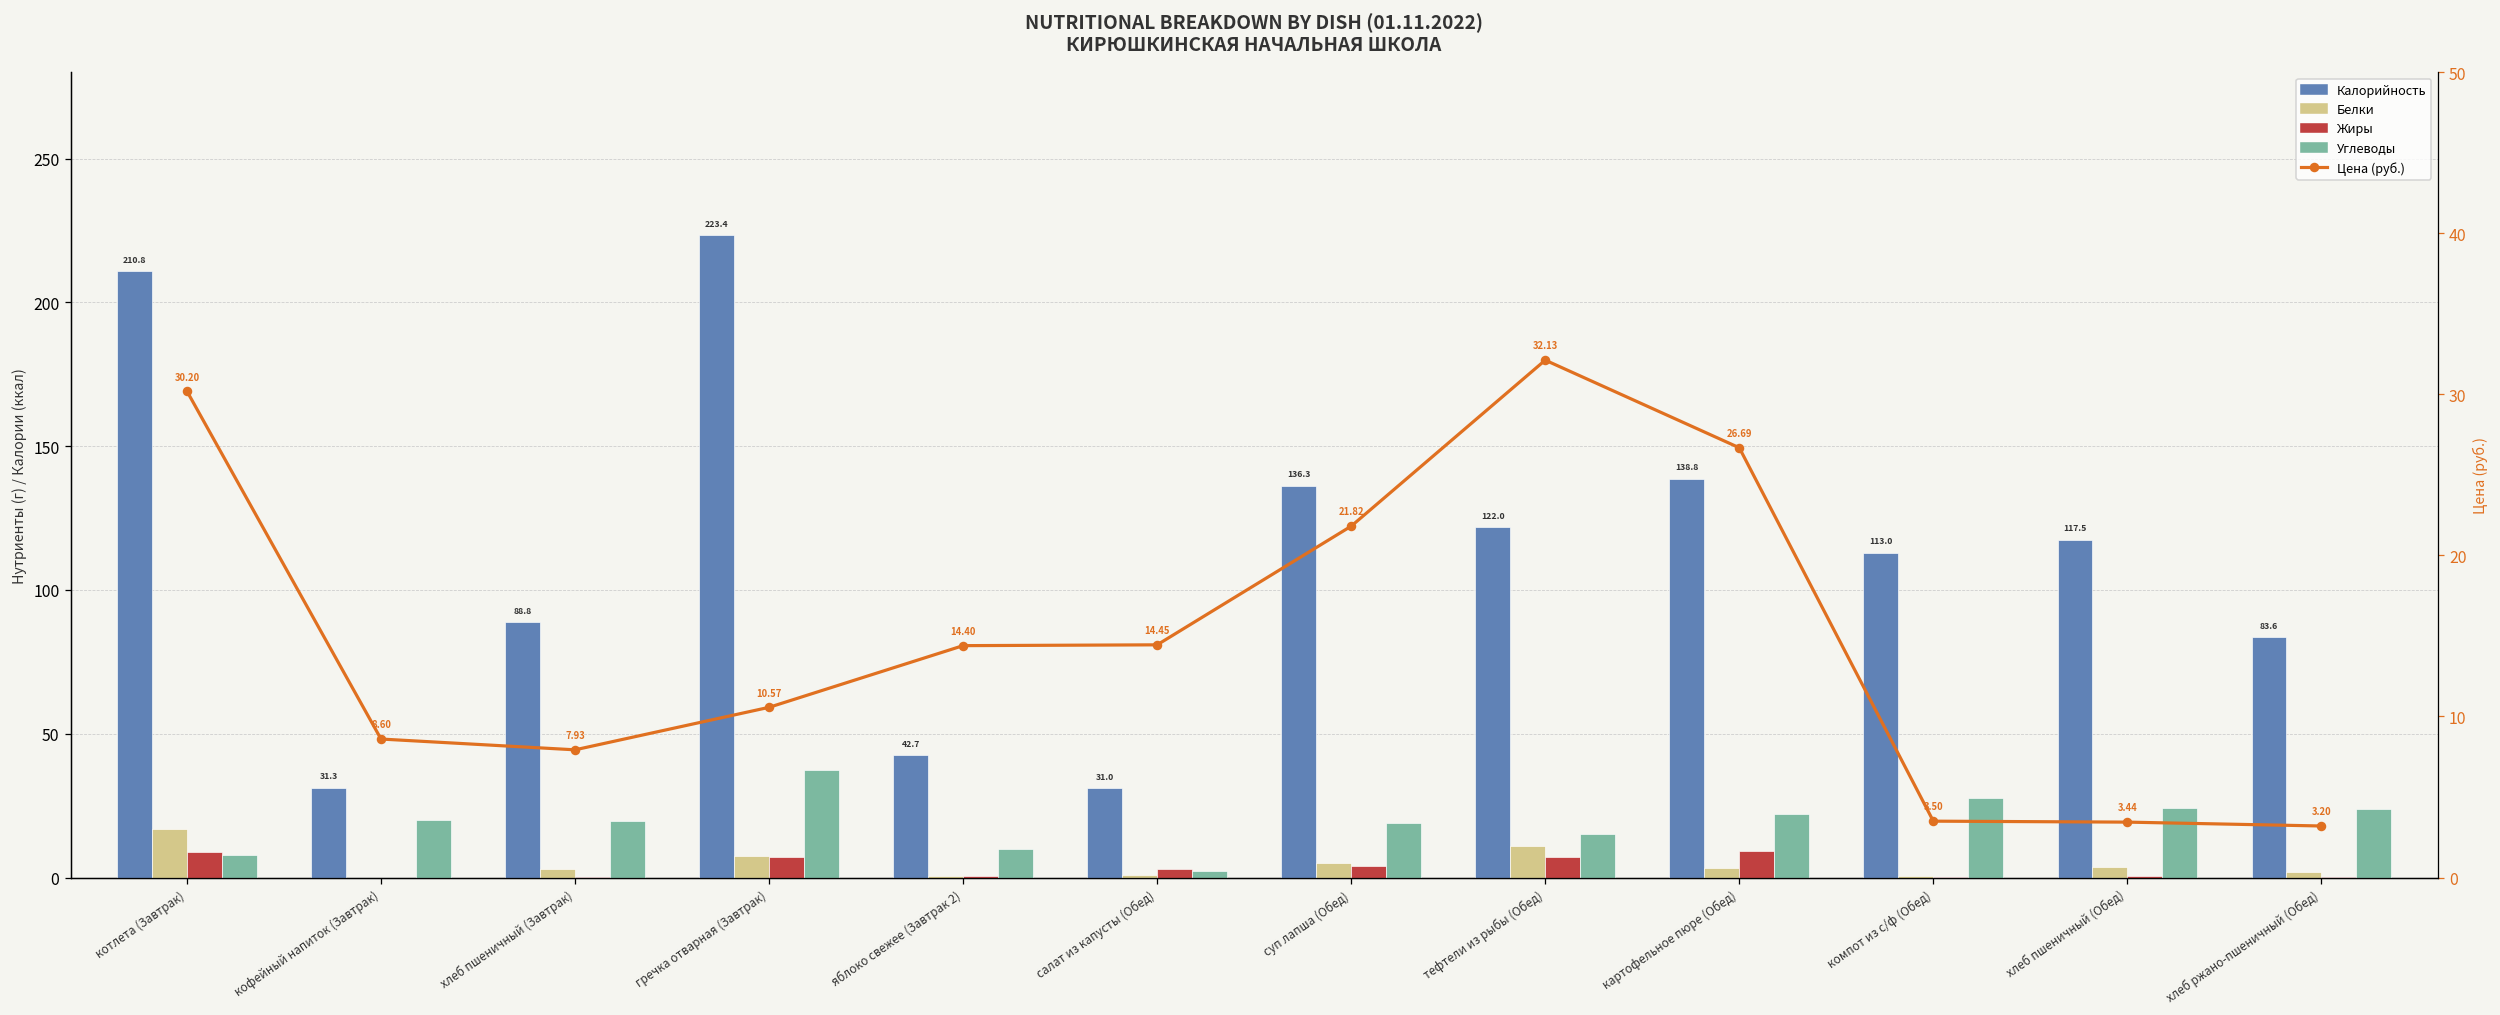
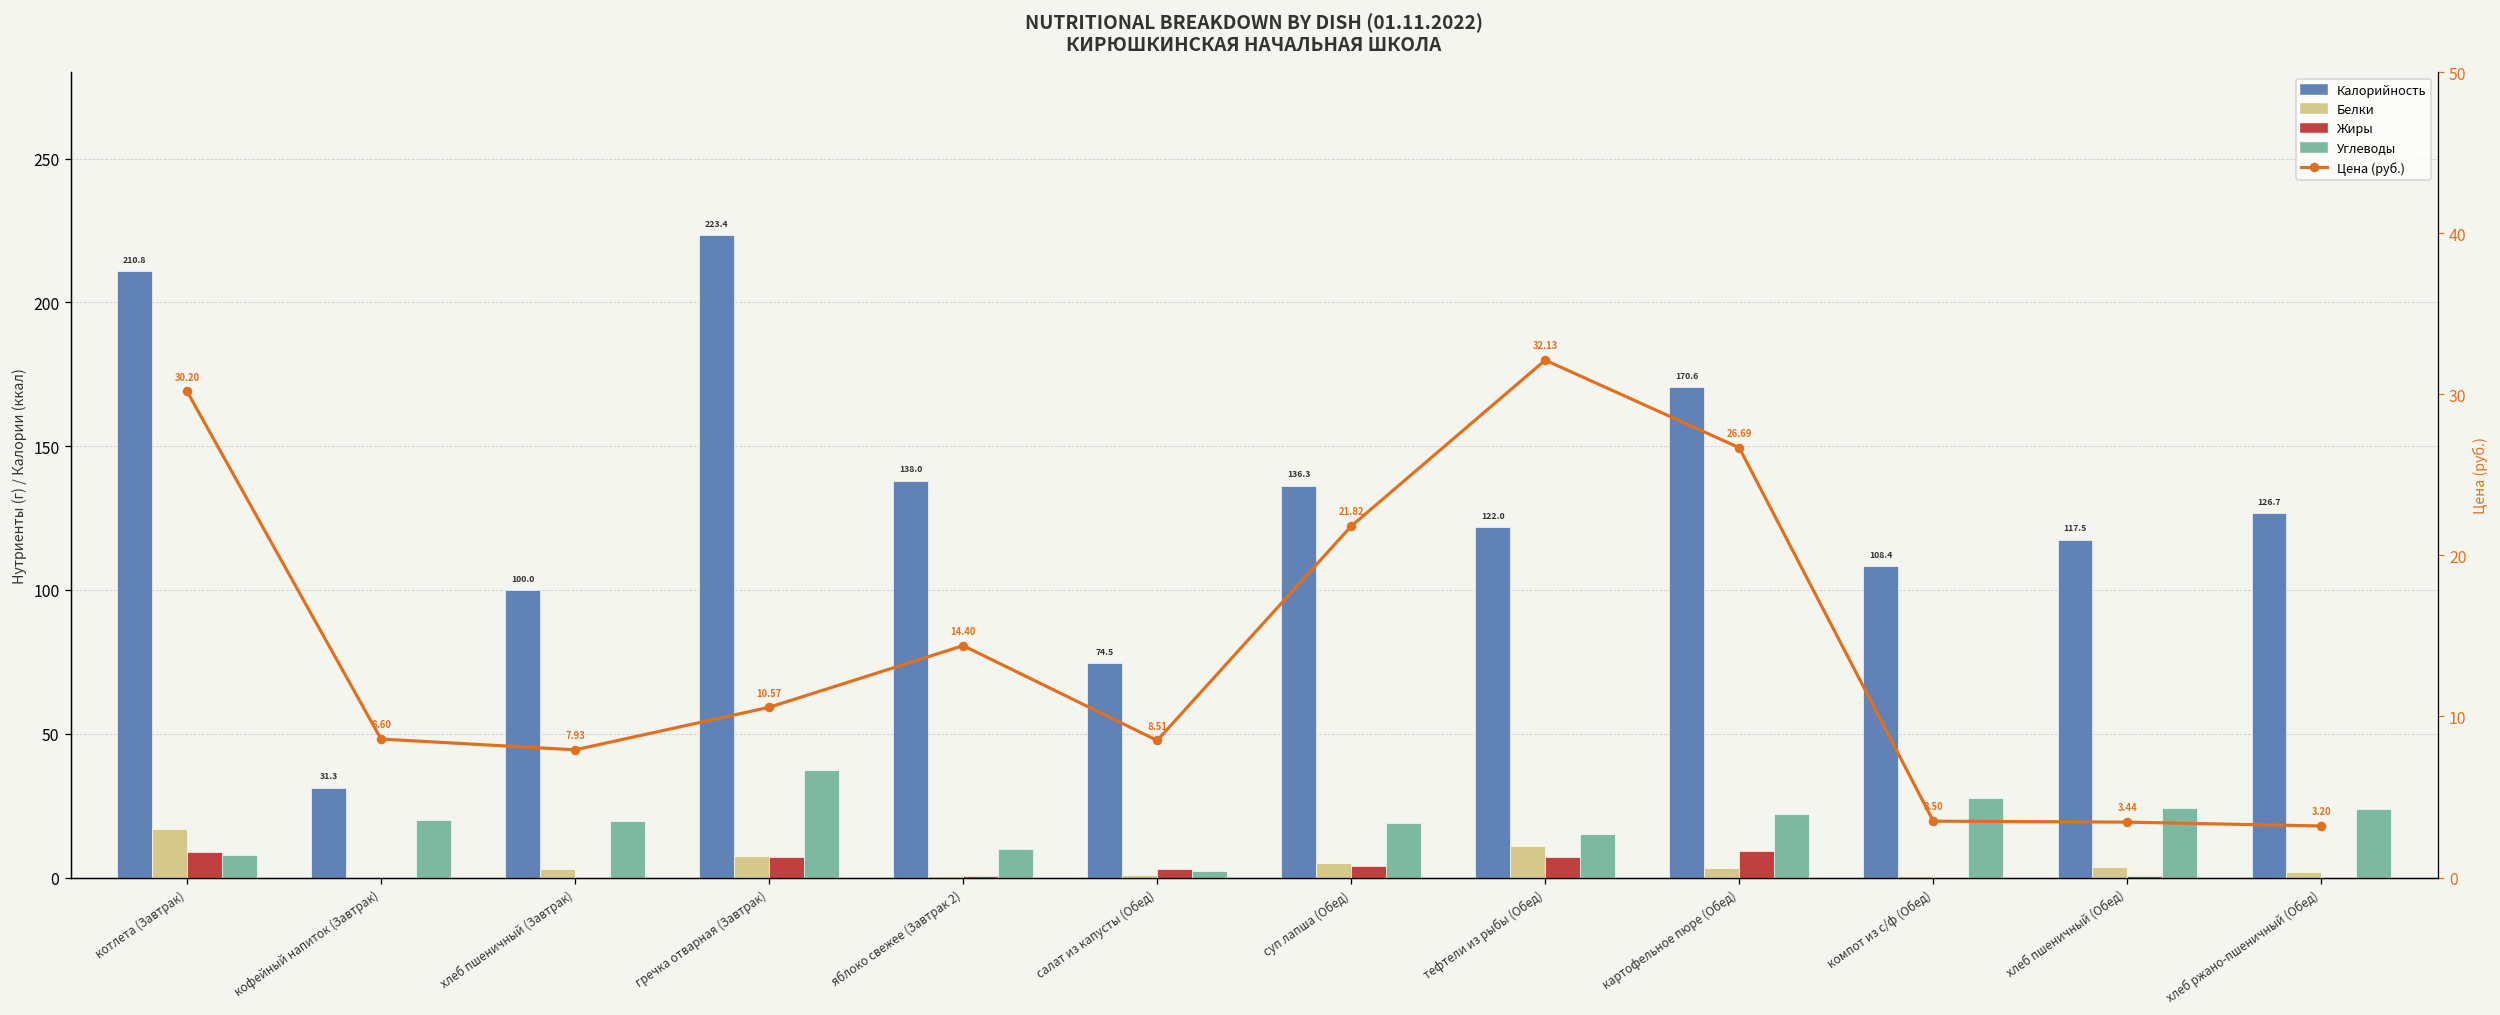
  {
    "Калорийность": {
      "котлета (Завтрак)": 210.8,
      "кофейный напиток (Завтрак)": 31.3,
-     "хлеб пшеничный (Завтрак)": 88.8,
+     "хлеб пшеничный (Завтрак)": 100.0,
      "гречка отварная (Завтрак)": 223.4,
-     "яблоко свежее (Завтрак 2)": 42.7,
-     "салат из капусты (Обед)": 31.0,
+     "яблоко свежее (Завтрак 2)": 138.0,
+     "салат из капусты (Обед)": 74.5,
      "суп лапша (Обед)": 136.3,
      "тефтели из рыбы (Обед)": 122.0,
-     "картофельное пюре (Обед)": 138.8,
-     "компот из с/ф (Обед)": 113.0,
+     "картофельное пюре (Обед)": 170.6,
+     "компот из с/ф (Обед)": 108.4,
      "хлеб пшеничный (Обед)": 117.5,
-     "хлеб ржано-пшеничный (Обед)": 83.6
+     "хлеб ржано-пшеничный (Обед)": 126.7
    },
    "Цена (руб.)": {
      "котлета (Завтрак)": 30.20,
      "кофейный напиток (Завтрак)": 8.60,
      "хлеб пшеничный (Завтрак)": 7.93,
      "гречка отварная (Завтрак)": 10.57,
      "яблоко свежее (Завтрак 2)": 14.40,
-     "салат из капусты (Обед)": 14.45,
+     "салат из капусты (Обед)": 8.51,
      "суп лапша (Обед)": 21.82,
      "тефтели из рыбы (Обед)": 32.13,
      "картофельное пюре (Обед)": 26.69,
      "компот из с/ф (Обед)": 3.50,
      "хлеб пшеничный (Обед)": 3.44,
      "хлеб ржано-пшеничный (Обед)": 3.20
    }
  }
